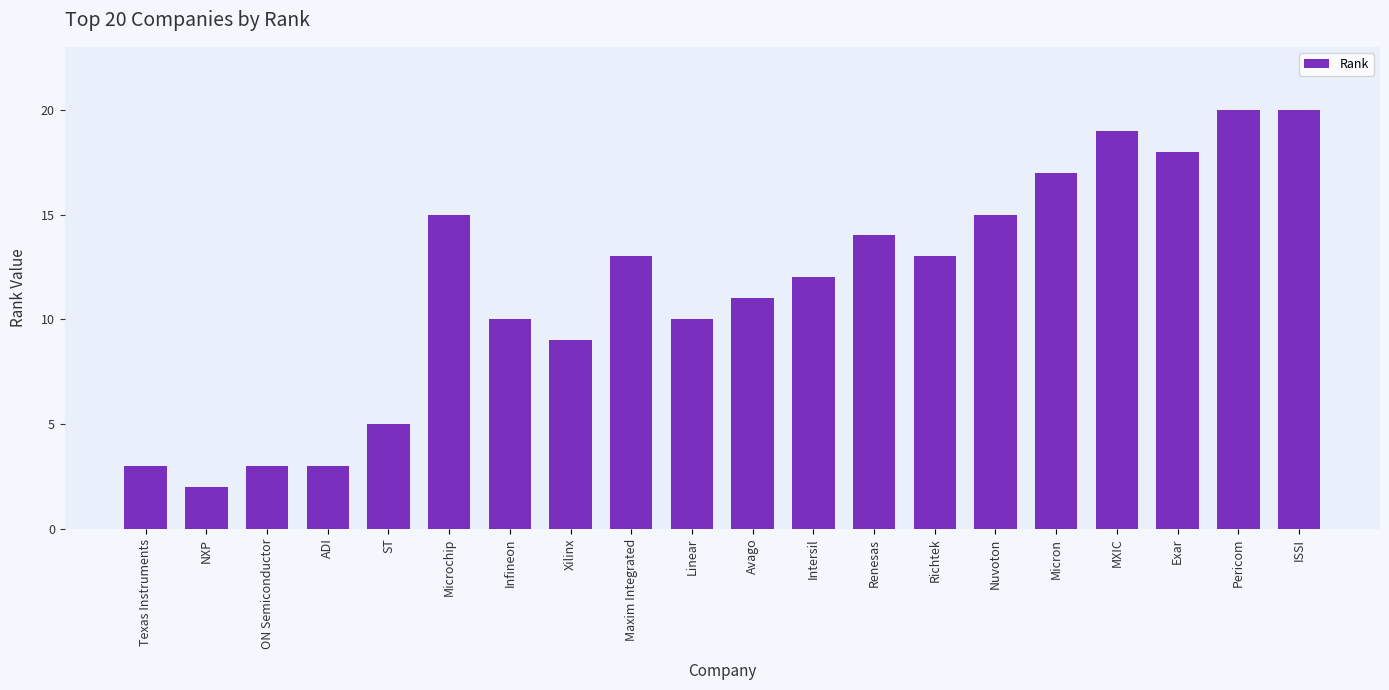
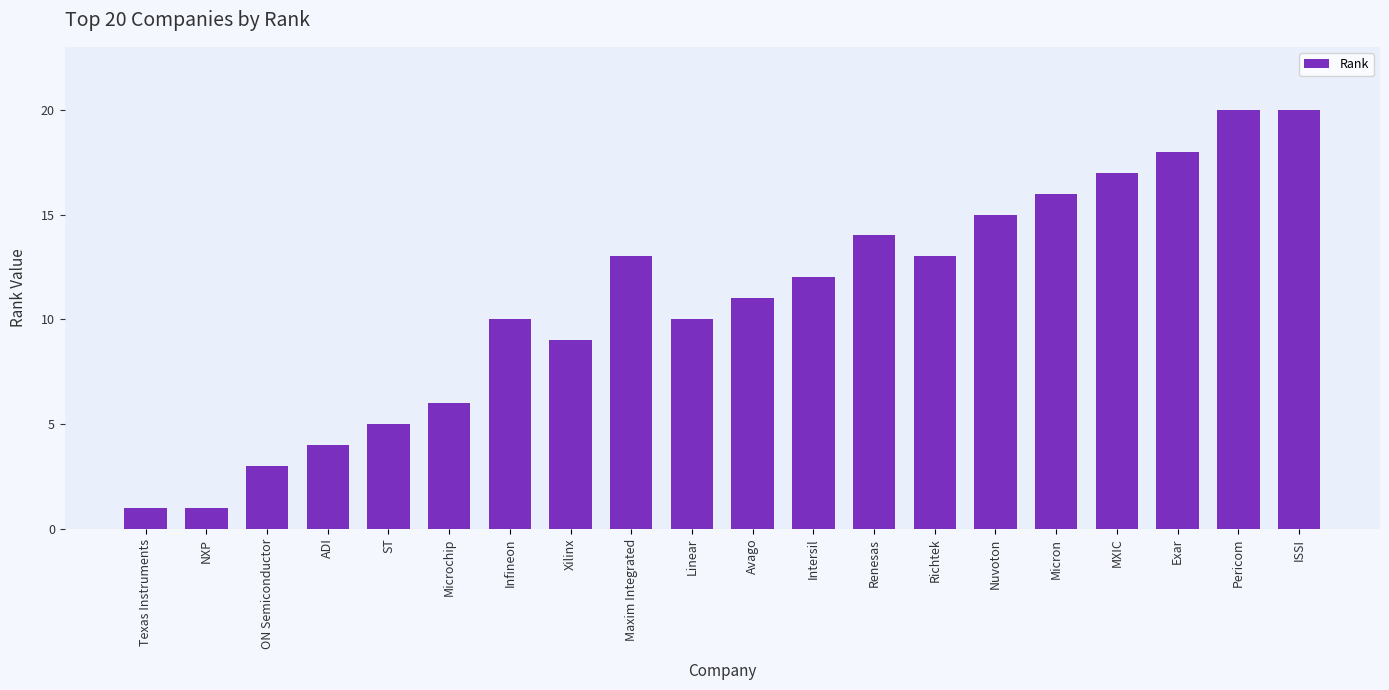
  {
-   "Texas Instruments": 3,
-   "NXP": 2,
+   "Texas Instruments": 1,
+   "NXP": 1,
    "ON Semiconductor": 3,
-   "ADI": 3,
+   "ADI": 4,
    "ST": 5,
-   "Microchip": 15,
+   "Microchip": 6,
    "Infineon": 10,
    "Xilinx": 9,
    "Maxim Integrated": 13,
    "Linear": 10,
    "Avago": 11,
    "Intersil": 12,
    "Renesas": 14,
    "Richtek": 13,
    "Nuvoton": 15,
-   "Micron": 17,
-   "MXIC": 19,
+   "Micron": 16,
+   "MXIC": 17,
    "Exar": 18,
    "Pericom": 20,
    "ISSI": 20
  }
